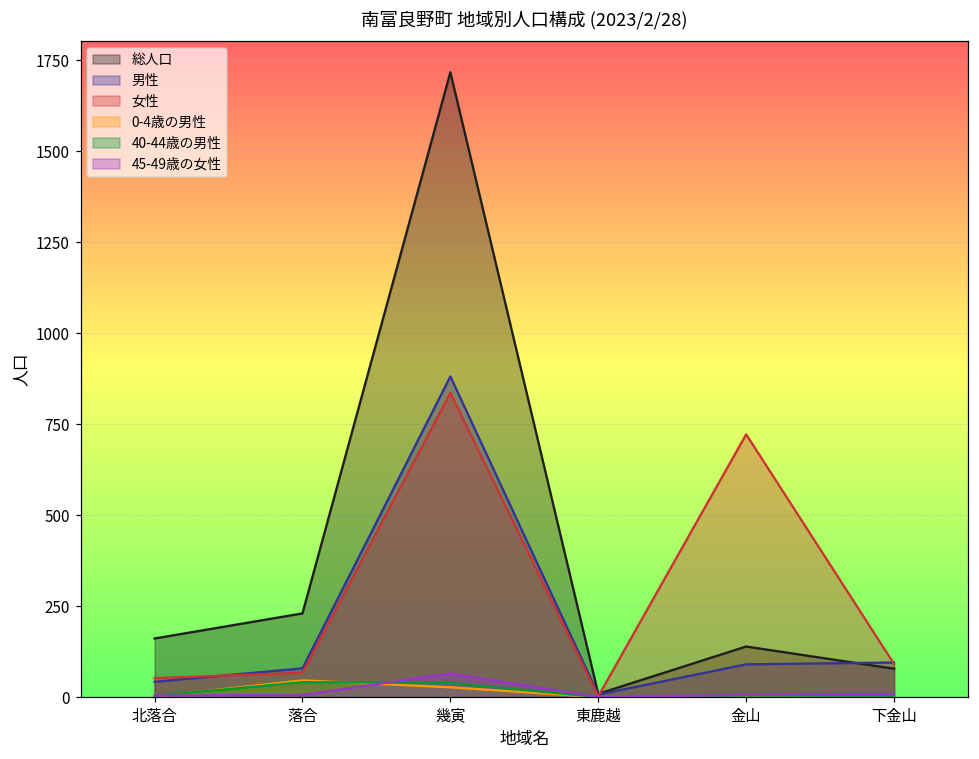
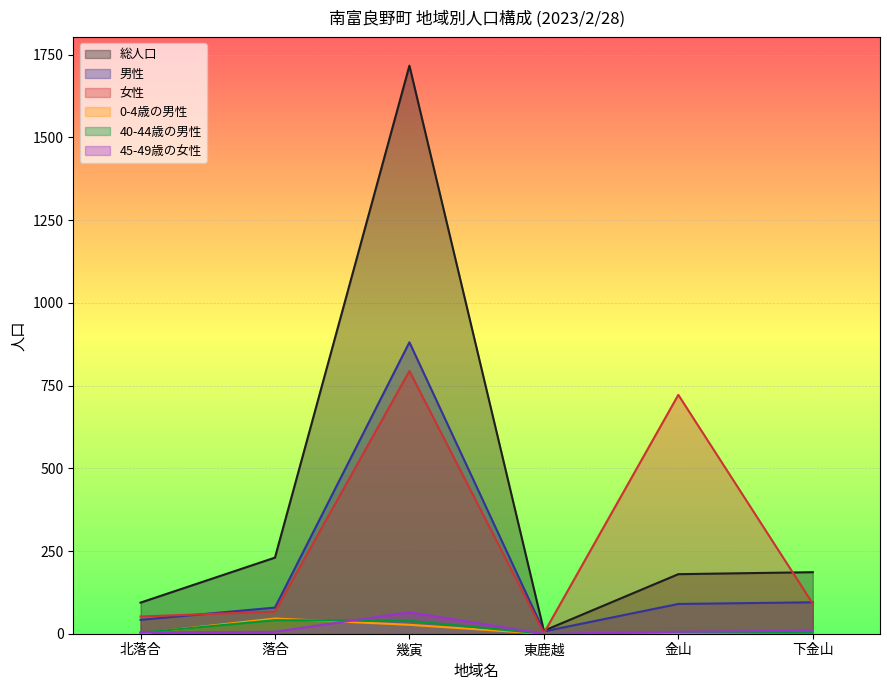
  {
    "総人口": {
-     "北落合": 160,
+     "北落合": 90,
      "落合": 230,
      "幾寅": 1720,
-     "金山": 140,
-     "下金山": 80
+     "金山": 180,
+     "下金山": 190
    },
    "女性": {
      "北落合": 50,
      "落合": 70,
-     "幾寅": 840,
+     "幾寅": 790,
      "金山": 720
    },
    "0-4歳の男性": {
      "幾寅": 30
    },
    "40-44歳の男性": {
      "幾寅": 40
    }
  }
